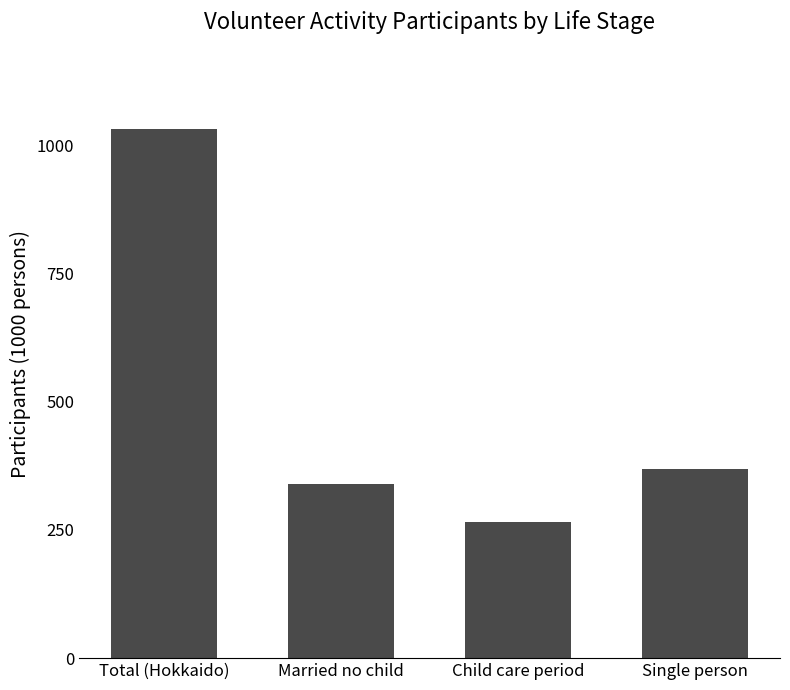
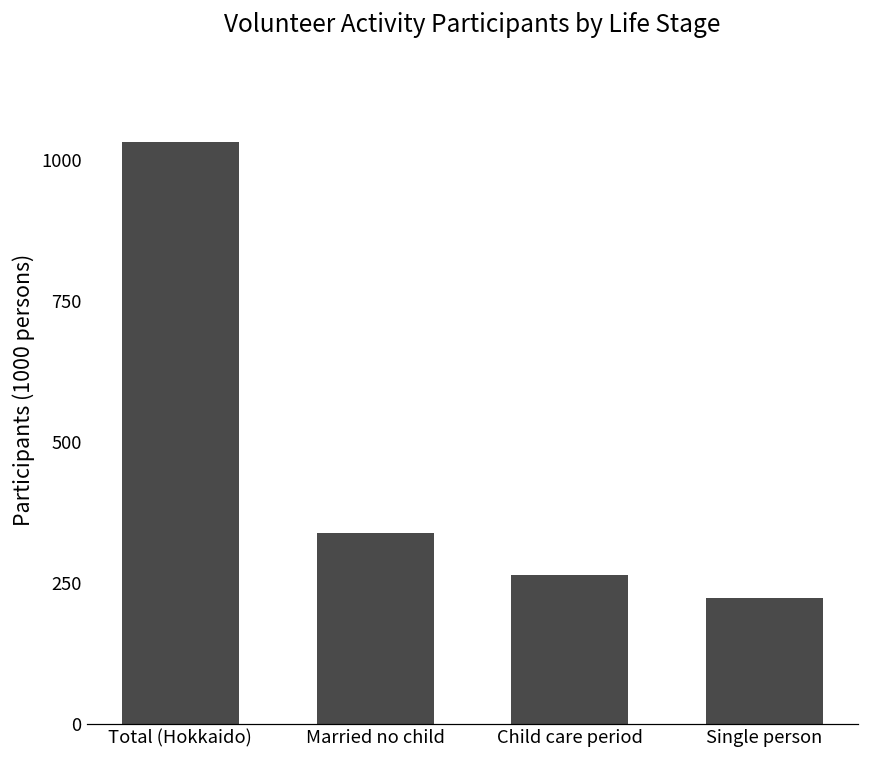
  {
    "Total (Hokkaido)": 1030,
    "Married no child": 340,
    "Child care period": 270,
-   "Single person": 370
+   "Single person": 220
  }
